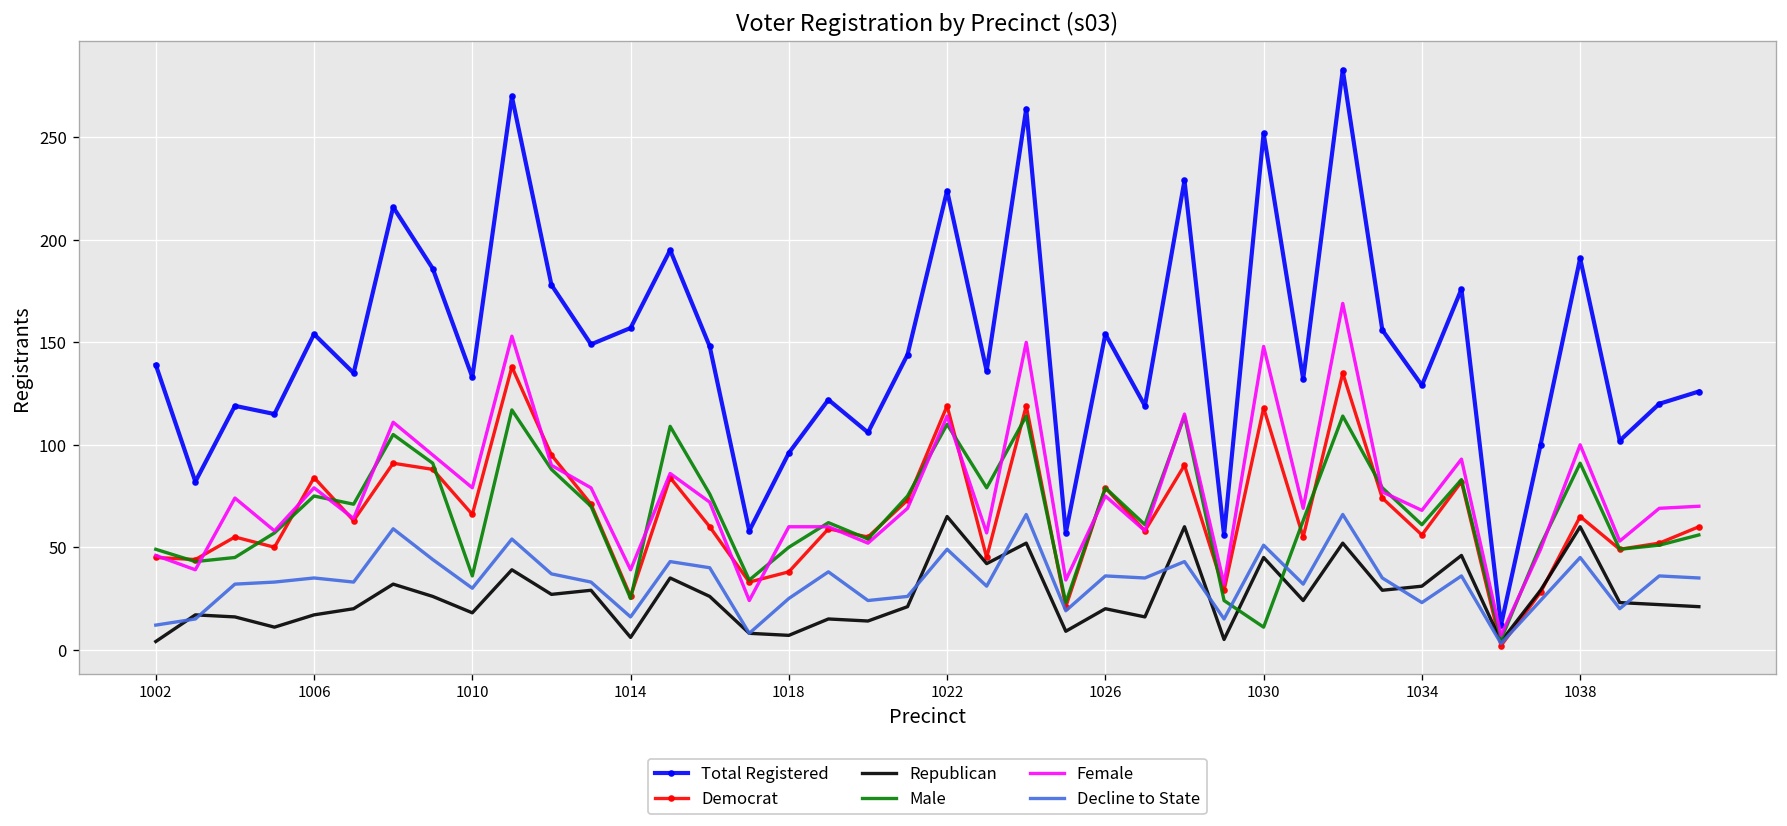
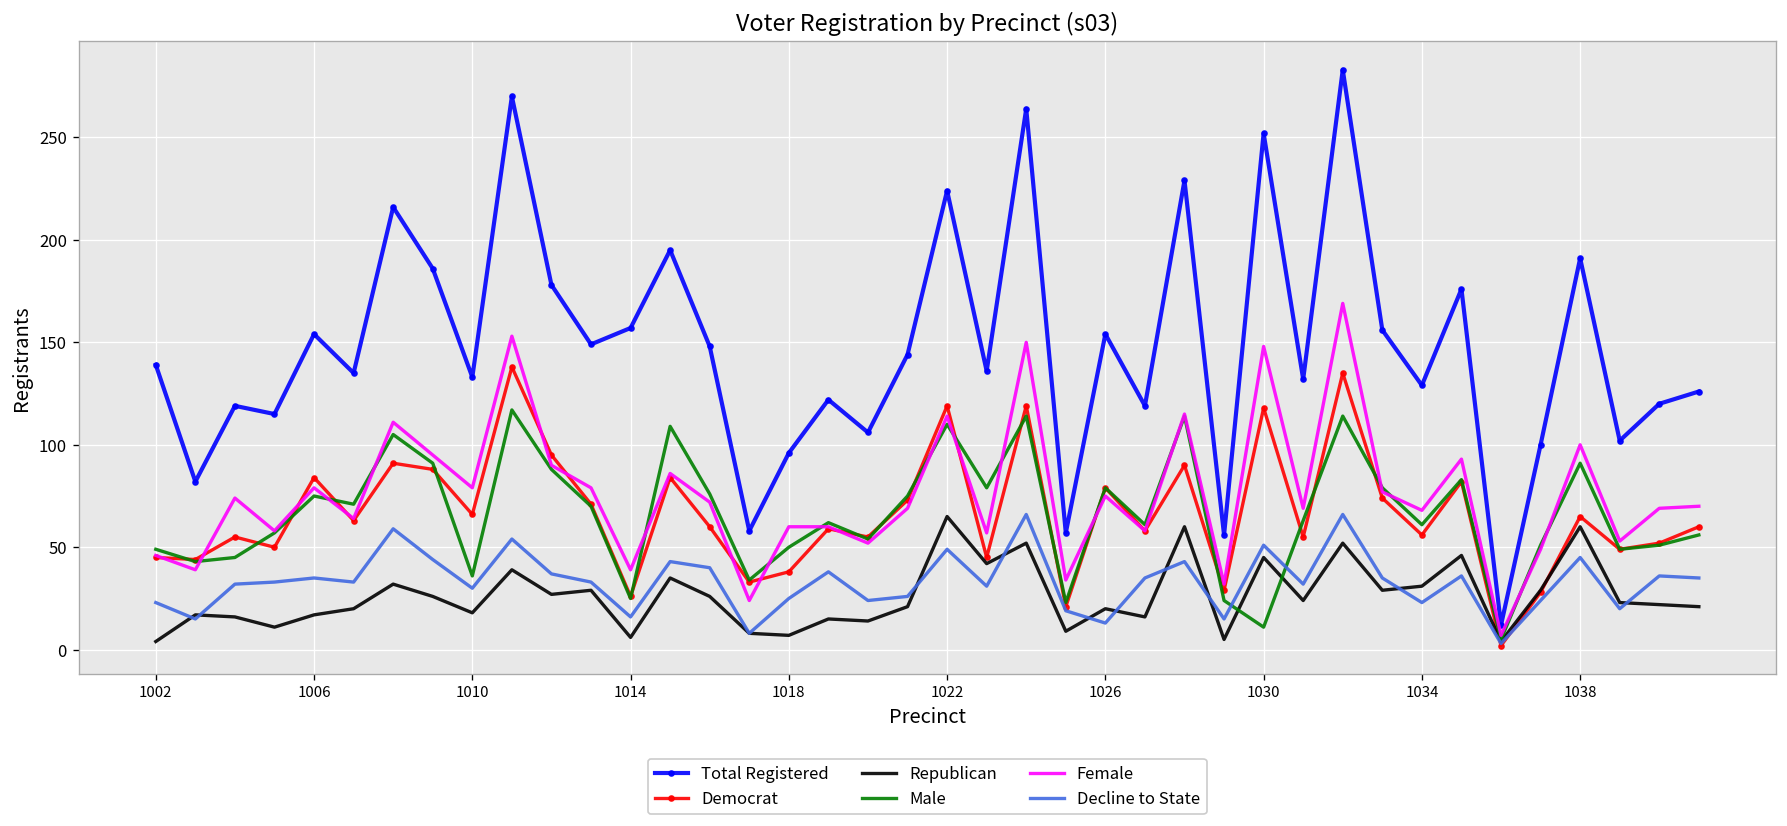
  {
    "Total Registered": {
      "1002": 139,
      "1006": 154,
      "1010": 133,
      "1014": 157,
      "1018": 96,
      "1022": 224,
      "1026": 154,
      "1030": 252,
      "1034": 129,
      "1038": 191
    },
    "Democrat": {
      "1006": 84,
      "1010": 66,
      "1018": 38,
      "1022": 119,
      "1030": 118,
      "1034": 56,
      "1038": 65
    },
    "Republican": {
      "1002": 4,
      "1006": 17,
      "1010": 18,
      "1014": 6,
      "1018": 7,
      "1022": 65,
      "1026": 20,
      "1030": 45,
      "1034": 31,
      "1038": 60
    },
    "Male": {
      "1002": 49,
      "1006": 75,
      "1010": 36,
      "1018": 50,
      "1022": 110,
      "1030": 11,
      "1034": 61,
      "1038": 91
    },
    "Female": {
      "1006": 79,
      "1010": 79,
      "1014": 39,
      "1018": 60,
      "1022": 114,
      "1026": 75,
      "1030": 148,
      "1034": 68,
      "1038": 100
    },
    "Decline to State": {
-     "1002": 12,
+     "1002": 23,
      "1006": 35,
      "1010": 30,
      "1014": 16,
      "1018": 25,
      "1022": 49,
-     "1026": 36,
+     "1026": 13,
      "1030": 51,
      "1034": 23,
      "1038": 45
    }
  }
